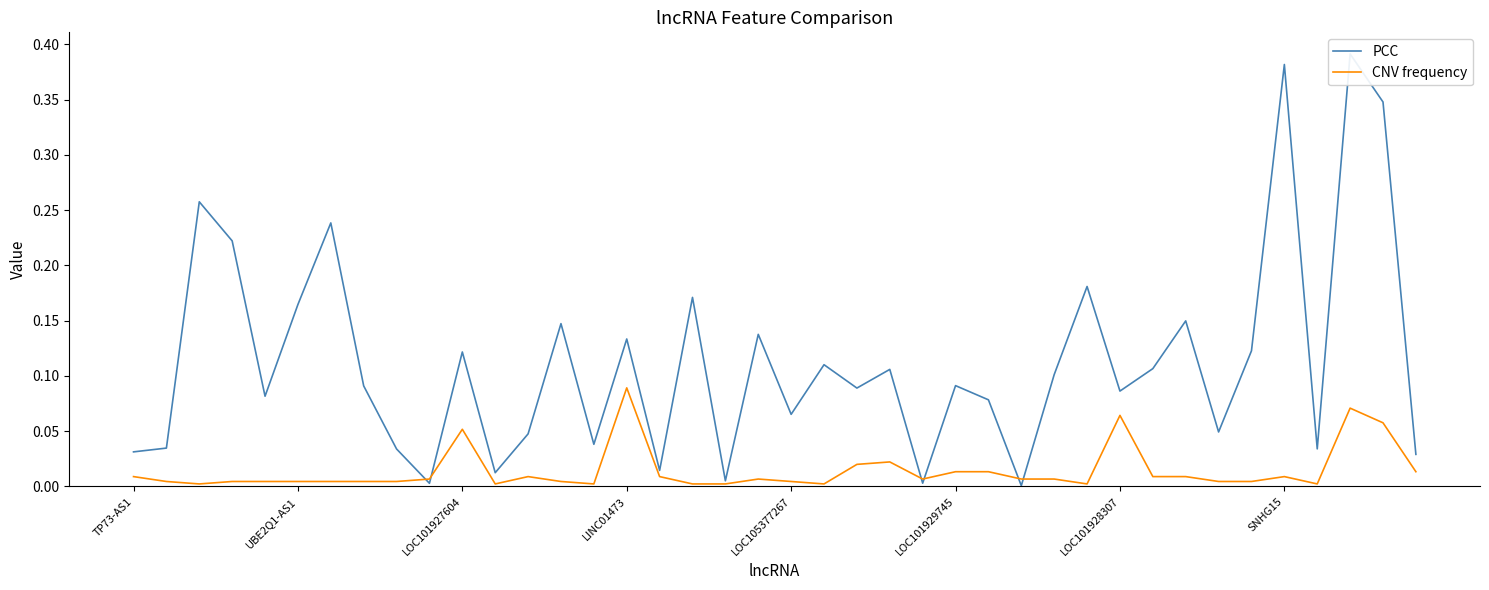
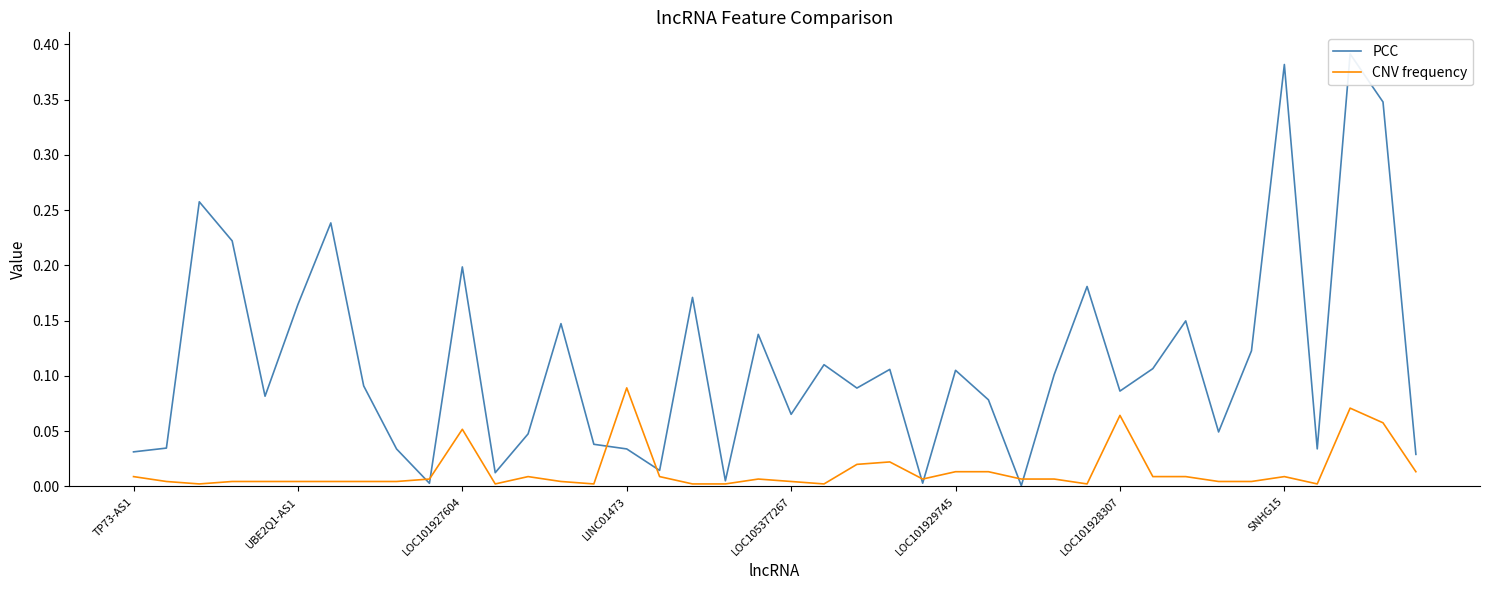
  {
    "PCC": {
      "TP73-AS1": 0.031,
      "UBE2Q1-AS1": 0.165,
-     "LOC101927604": 0.122,
-     "LINC01473": 0.133,
+     "LOC101927604": 0.199,
+     "LINC01473": 0.034,
      "LOC105377267": 0.065,
-     "LOC101929745": 0.091,
+     "LOC101929745": 0.105,
      "LOC101928307": 0.086,
      "SNHG15": 0.382
    },
    "CNV frequency": {
      "TP73-AS1": 0.009,
      "UBE2Q1-AS1": 0.004,
      "LOC101927604": 0.052,
      "LINC01473": 0.089,
      "LOC105377267": 0.004,
      "LOC101929745": 0.013,
      "LOC101928307": 0.064,
      "SNHG15": 0.009
    }
  }
